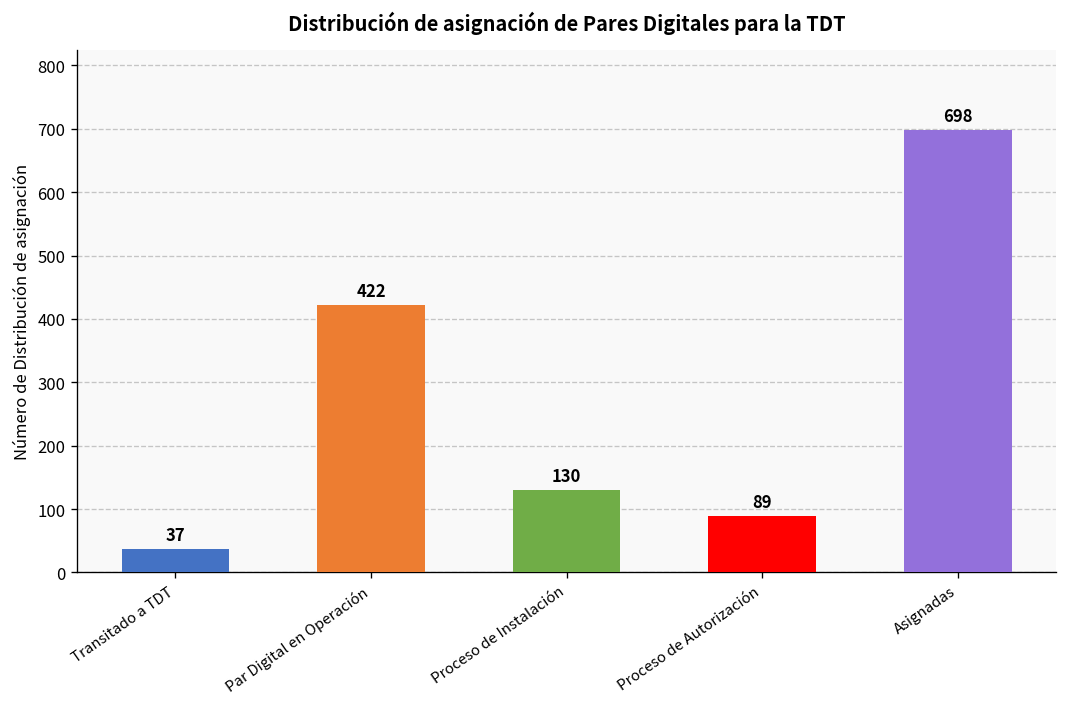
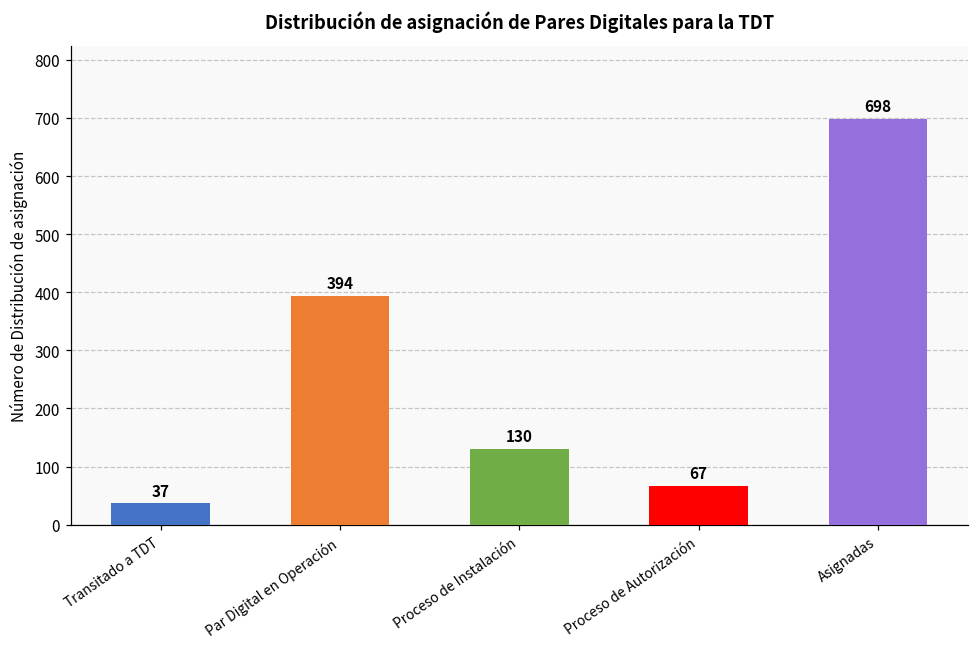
  {
    "Transitado a TDT": 37,
-   "Par Digital en Operación": 422,
+   "Par Digital en Operación": 394,
    "Proceso de Instalación": 130,
-   "Proceso de Autorización": 89,
+   "Proceso de Autorización": 67,
    "Asignadas": 698
  }
